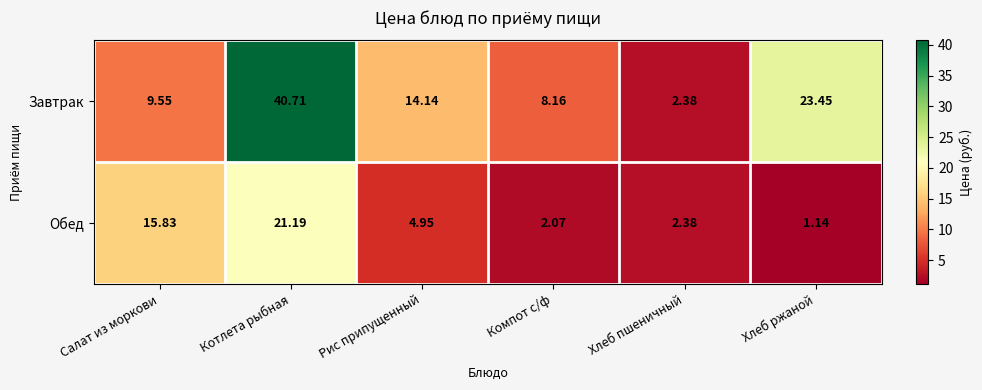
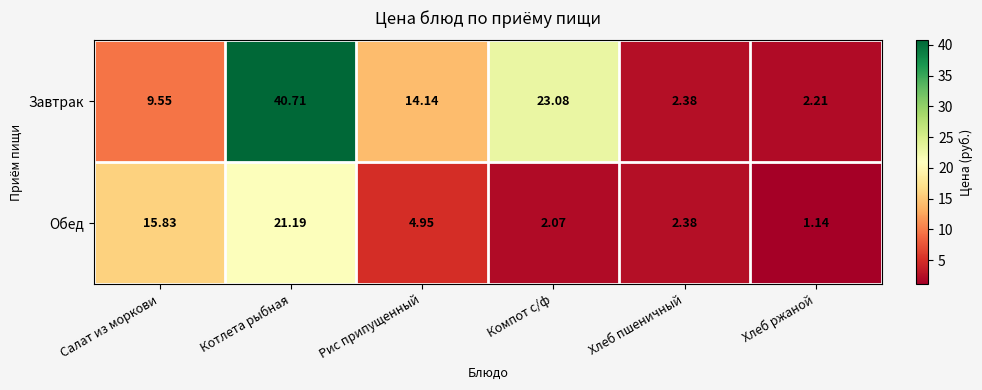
  {
    "Завтрак": {
      "Салат из моркови": 9.55,
      "Котлета рыбная": 40.71,
      "Рис припущенный": 14.14,
-     "Компот с/ф": 8.16,
+     "Компот с/ф": 23.08,
      "Хлеб пшеничный": 2.38,
-     "Хлеб ржаной": 23.45
+     "Хлеб ржаной": 2.21
    },
    "Обед": {
      "Салат из моркови": 15.83,
      "Котлета рыбная": 21.19,
      "Рис припущенный": 4.95,
      "Компот с/ф": 2.07,
      "Хлеб пшеничный": 2.38,
      "Хлеб ржаной": 1.14
    }
  }
